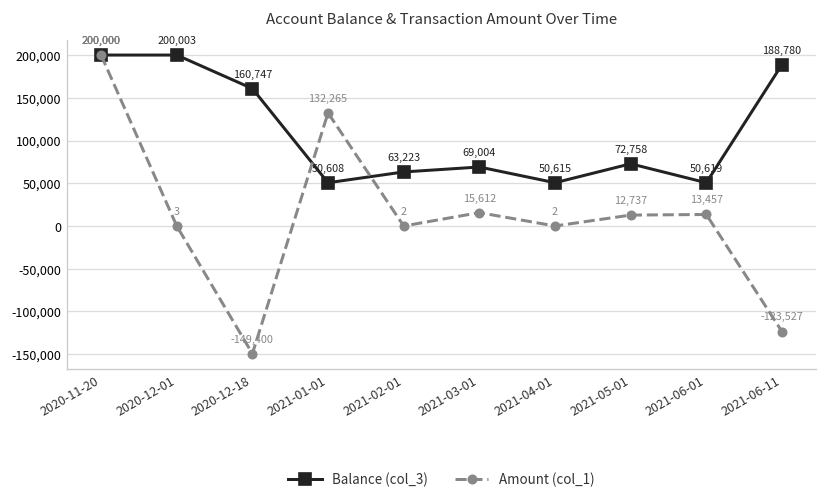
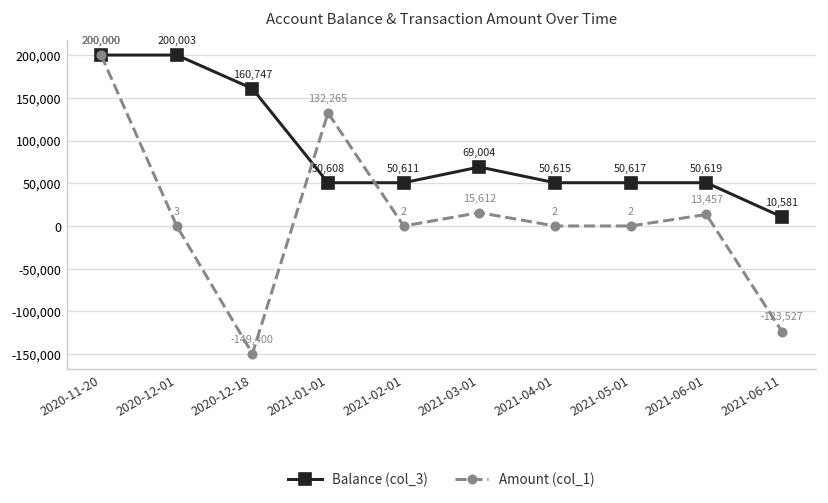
  {
    "Balance (col_3)": {
      "2020-12-01": "200,003",
      "2020-12-18": "160,747",
      "2021-01-01": "50,608",
-     "2021-02-01": "63,223",
+     "2021-02-01": "50,611",
      "2021-03-01": "69,004",
      "2021-04-01": "50,615",
-     "2021-05-01": "72,758",
+     "2021-05-01": "50,617",
      "2021-06-01": "50,619",
-     "2021-06-11": "188,780"
+     "2021-06-11": "10,581"
    },
    "Amount (col_1)": {
      "2020-12-01": "3",
      "2020-12-18": "-149,400",
      "2021-01-01": "132,265",
      "2021-02-01": "2",
      "2021-03-01": "15,612",
      "2021-04-01": "2",
-     "2021-05-01": "12,737",
+     "2021-05-01": "2",
      "2021-06-01": "13,457",
      "2021-06-11": "-123,527"
    }
  }
